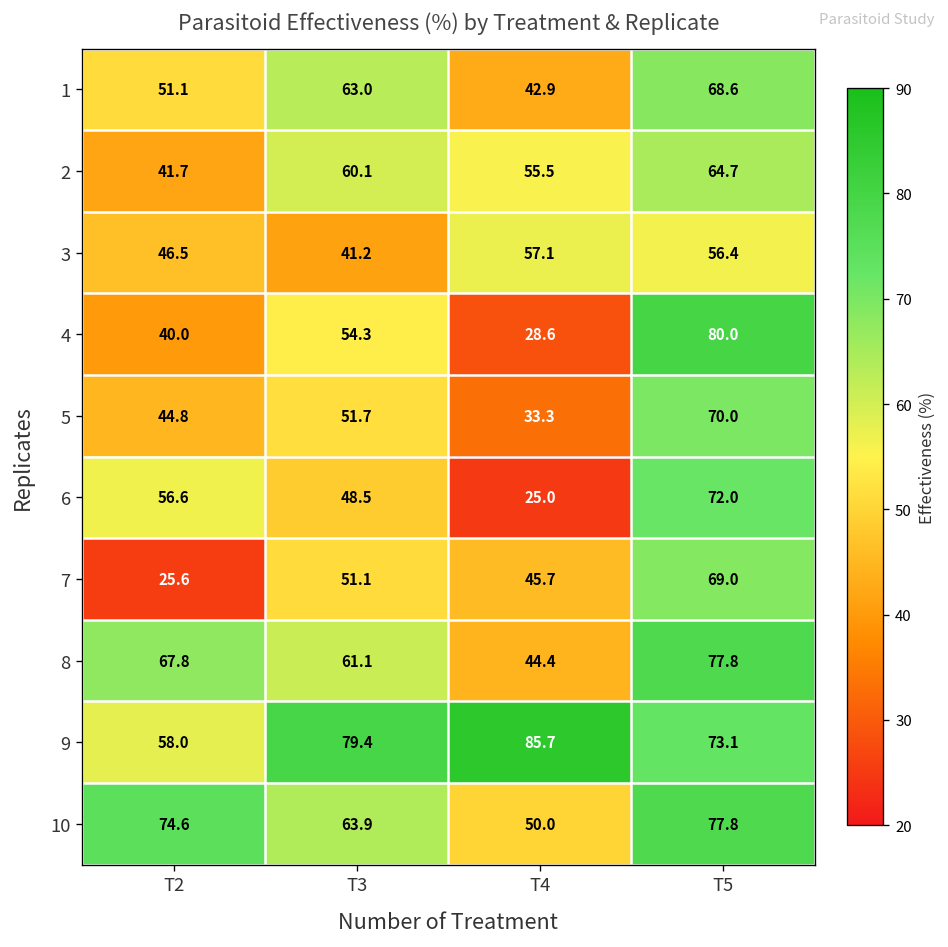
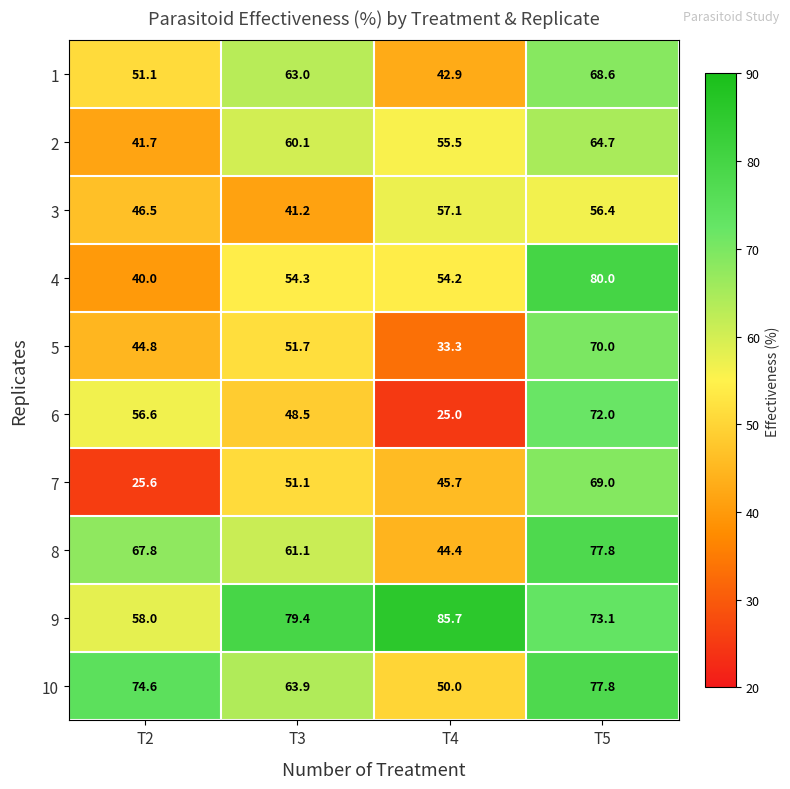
  {
    "1": {
      "T2": 51.1,
      "T3": 63.0,
      "T4": 42.9,
      "T5": 68.6
    },
    "2": {
      "T2": 41.7,
      "T3": 60.1,
      "T4": 55.5,
      "T5": 64.7
    },
    "3": {
      "T2": 46.5,
      "T3": 41.2,
      "T4": 57.1,
      "T5": 56.4
    },
    "4": {
      "T2": 40.0,
      "T3": 54.3,
-     "T4": 28.6,
+     "T4": 54.2,
      "T5": 80.0
    },
    "5": {
      "T2": 44.8,
      "T3": 51.7,
      "T4": 33.3,
      "T5": 70.0
    },
    "6": {
      "T2": 56.6,
      "T3": 48.5,
      "T4": 25.0,
      "T5": 72.0
    },
    "7": {
      "T2": 25.6,
      "T3": 51.1,
      "T4": 45.7,
      "T5": 69.0
    },
    "8": {
      "T2": 67.8,
      "T3": 61.1,
      "T4": 44.4,
      "T5": 77.8
    },
    "9": {
      "T2": 58.0,
      "T3": 79.4,
      "T4": 85.7,
      "T5": 73.1
    },
    "10": {
      "T2": 74.6,
      "T3": 63.9,
      "T4": 50.0,
      "T5": 77.8
    }
  }
